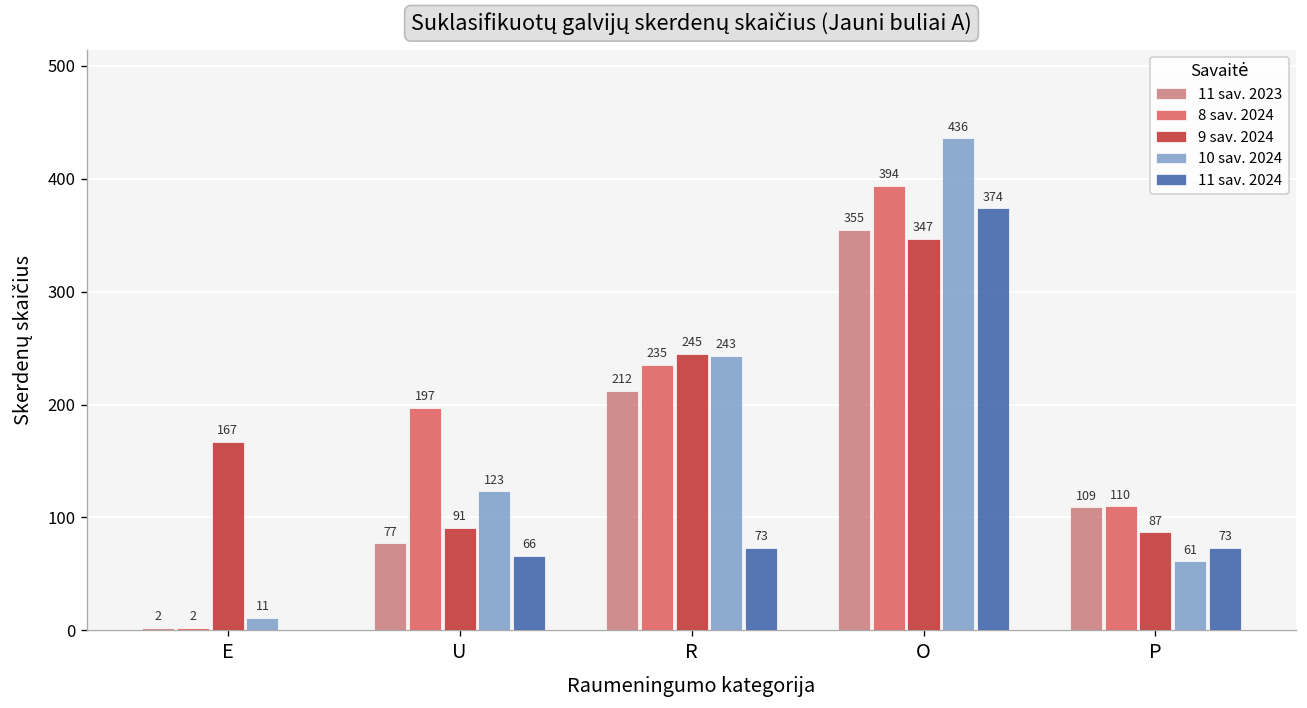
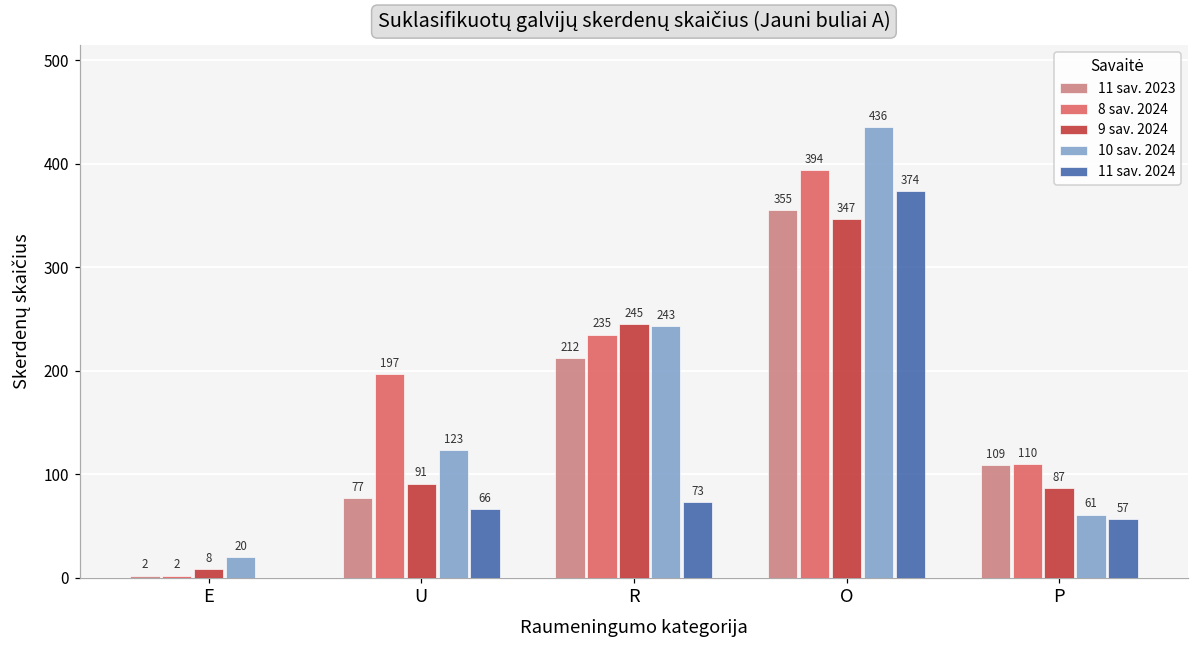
  {
    "9 sav. 2024": {
-     "E": 167,
+     "E": 8,
      "U": 91,
      "R": 245,
      "O": 347,
      "P": 87
    },
    "10 sav. 2024": {
-     "E": 11,
+     "E": 20,
      "U": 123,
      "R": 243,
      "O": 436,
      "P": 61
    },
    "11 sav. 2024": {
      "U": 66,
      "R": 73,
      "O": 374,
-     "P": 73
+     "P": 57
    }
  }
